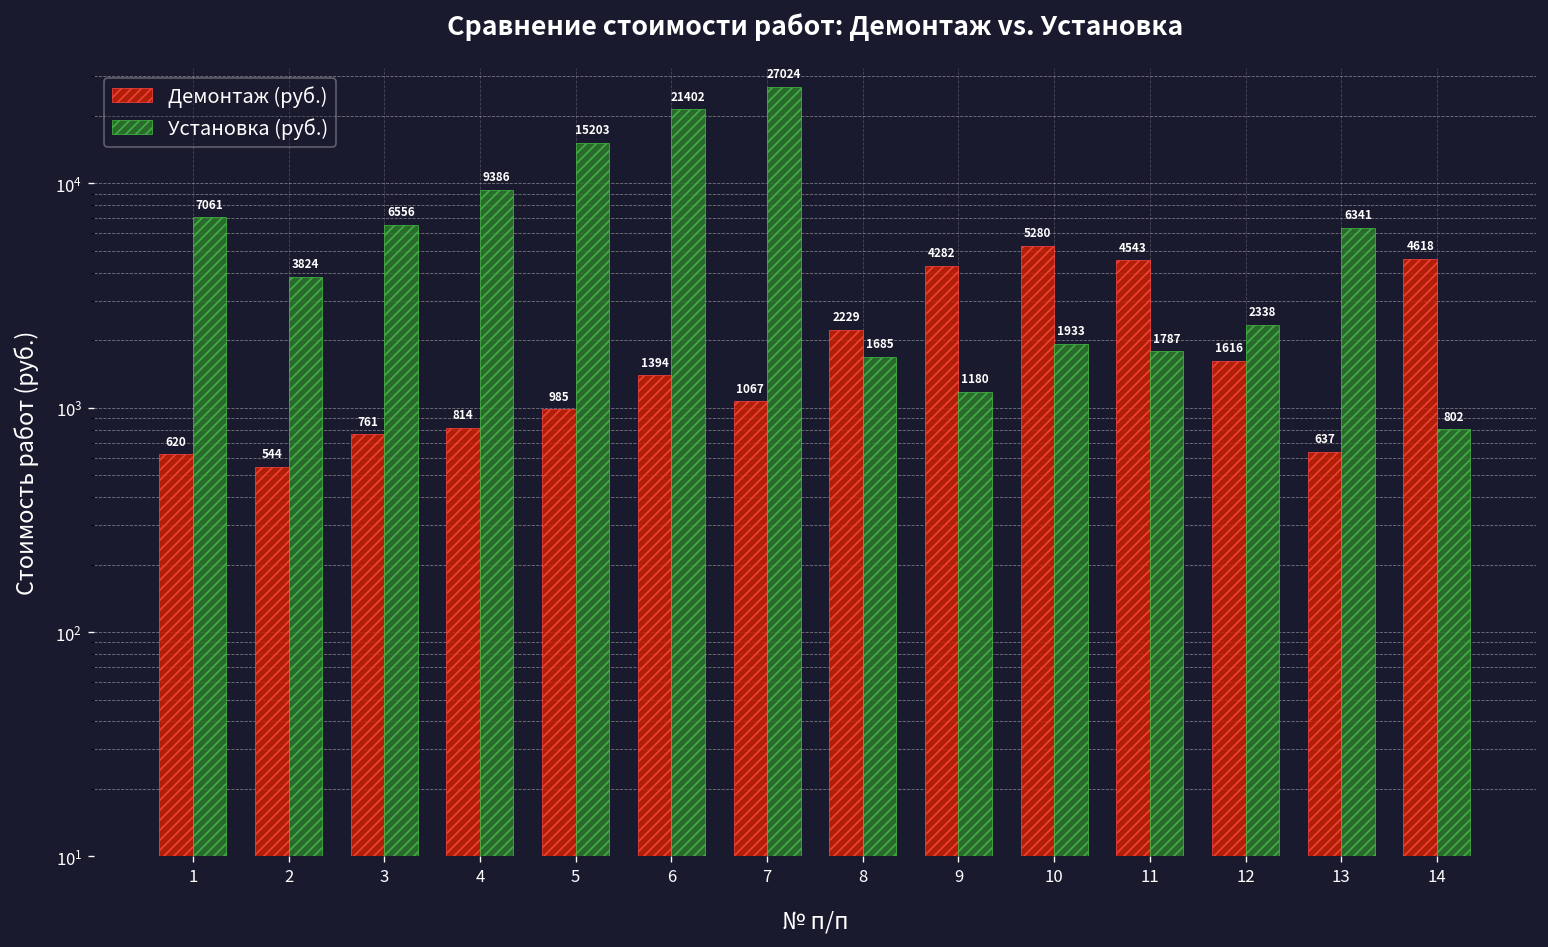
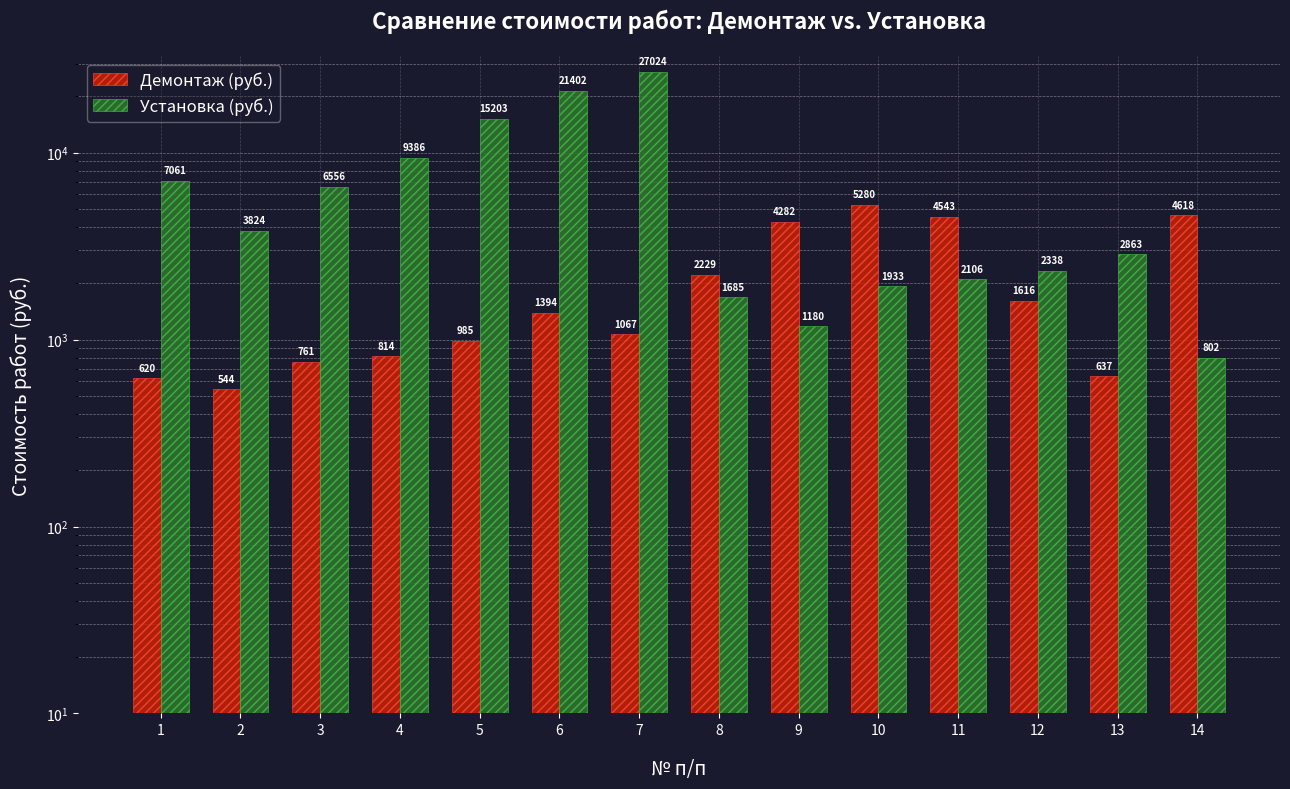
  {
    "Демонтаж (руб.)": {
      "1": 620,
      "2": 544,
      "3": 761,
      "4": 814,
      "5": 985,
      "6": 1394,
      "7": 1067,
      "8": 2229,
      "9": 4282,
      "10": 5280,
      "11": 4543,
      "12": 1616,
      "13": 637,
      "14": 4618
    },
    "Установка (руб.)": {
      "1": 7061,
      "2": 3824,
      "3": 6556,
      "4": 9386,
      "5": 15203,
      "6": 21402,
      "7": 27024,
      "8": 1685,
      "9": 1180,
      "10": 1933,
-     "11": 1787,
+     "11": 2106,
      "12": 2338,
-     "13": 6341,
+     "13": 2863,
      "14": 802
    }
  }
